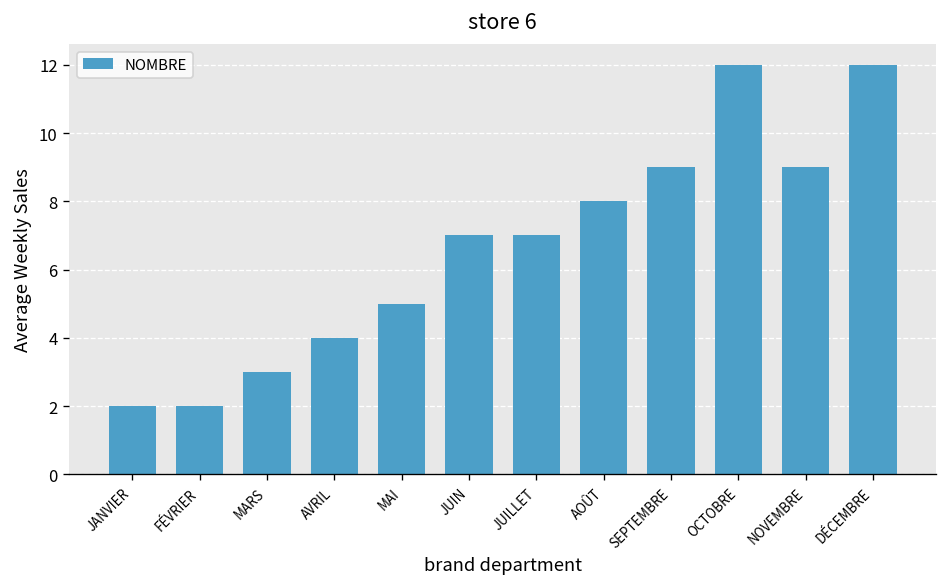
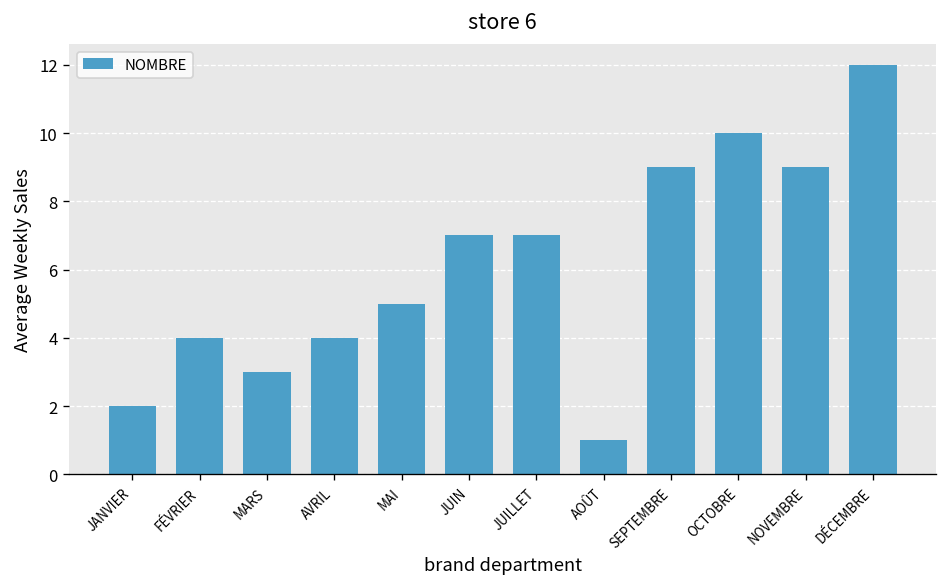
  {
    "JANVIER": 2,
-   "FÉVRIER": 2,
+   "FÉVRIER": 4,
    "MARS": 3,
    "AVRIL": 4,
    "MAI": 5,
    "JUIN": 7,
    "JUILLET": 7,
-   "AOÛT": 8,
+   "AOÛT": 1,
    "SEPTEMBRE": 9,
-   "OCTOBRE": 12,
+   "OCTOBRE": 10,
    "NOVEMBRE": 9,
    "DÉCEMBRE": 12
  }
